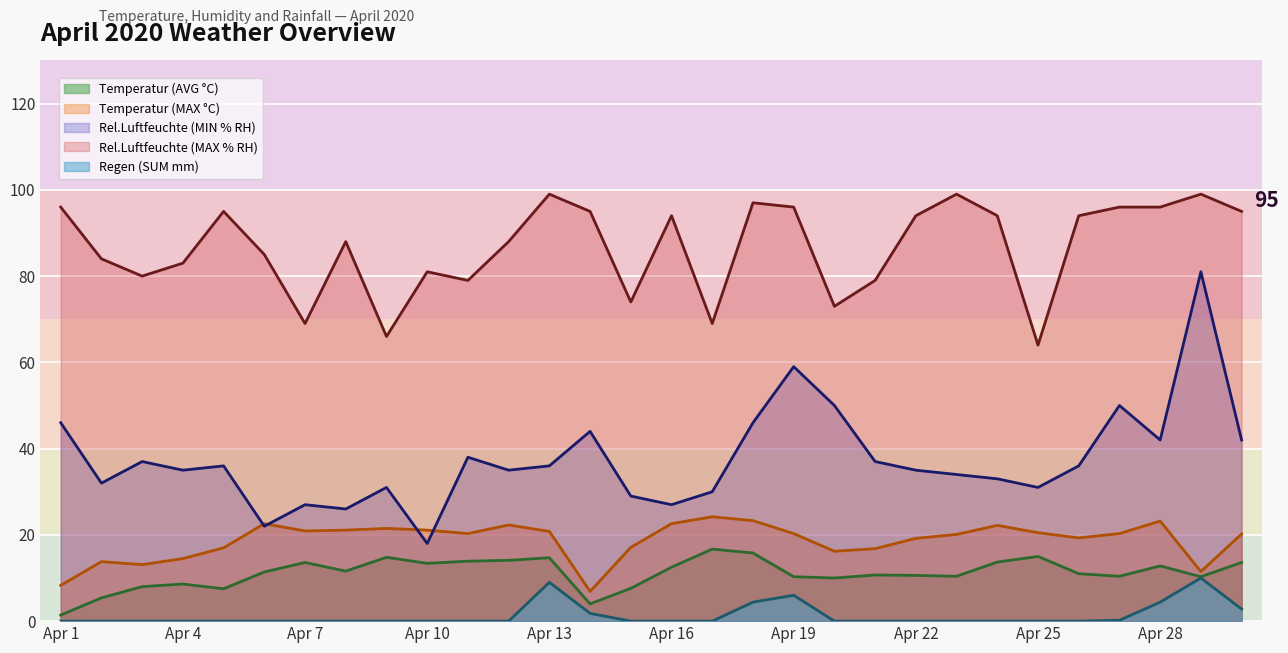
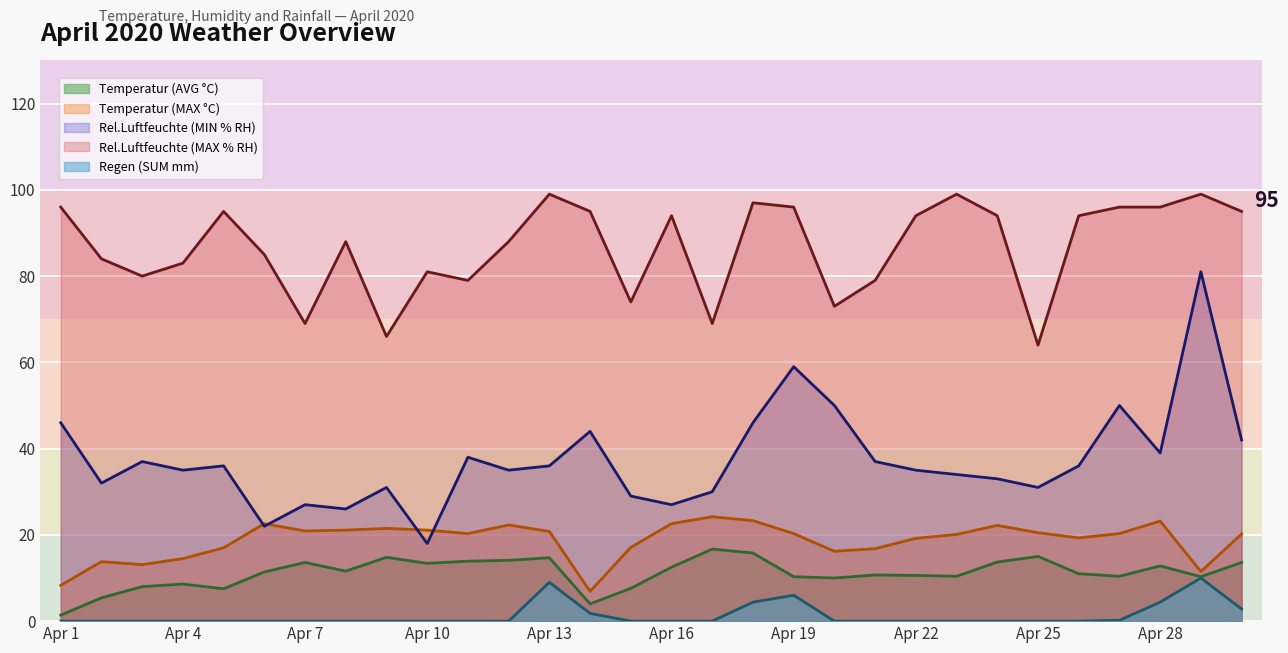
  {
    "Temperatur (AVG °C)": {
      "Apr 1": 1,
      "Apr 4": 9,
      "Apr 7": 14,
      "Apr 10": 13,
      "Apr 13": 15,
      "Apr 16": 13,
      "Apr 19": 10,
      "Apr 22": 11,
      "Apr 25": 15,
      "Apr 28": 13
    },
    "Rel.Luftfeuchte (MIN % RH)": {
      "Apr 1": 46,
      "Apr 4": 35,
      "Apr 7": 27,
      "Apr 10": 18,
      "Apr 13": 36,
      "Apr 16": 27,
      "Apr 19": 59,
      "Apr 22": 35,
      "Apr 25": 31,
-     "Apr 28": 42
+     "Apr 28": 39
    },
    "Regen (SUM mm)": {
      "Apr 1": 0,
      "Apr 4": 0,
      "Apr 7": 0,
      "Apr 10": 0,
      "Apr 13": 9,
      "Apr 16": 0,
      "Apr 19": 6,
      "Apr 22": 0,
      "Apr 25": 0,
      "Apr 28": 4
    }
  }
